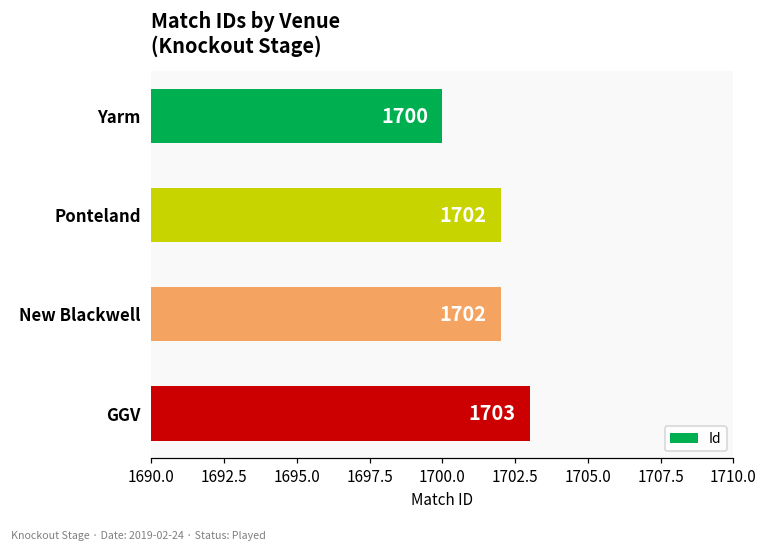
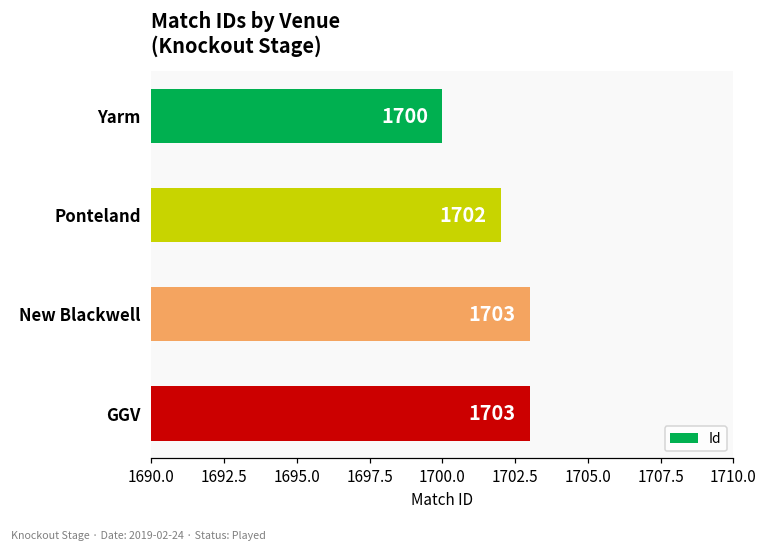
  {
    "Yarm": 1700,
    "Ponteland": 1702,
-   "New Blackwell": 1702,
+   "New Blackwell": 1703,
    "GGV": 1703
  }
